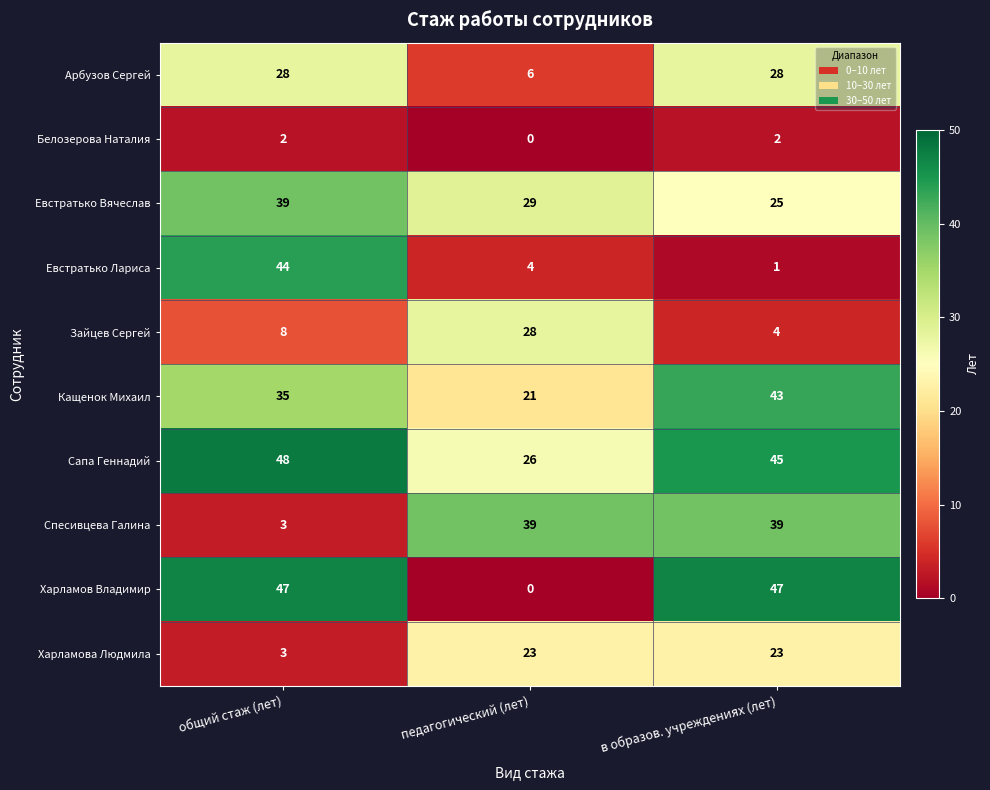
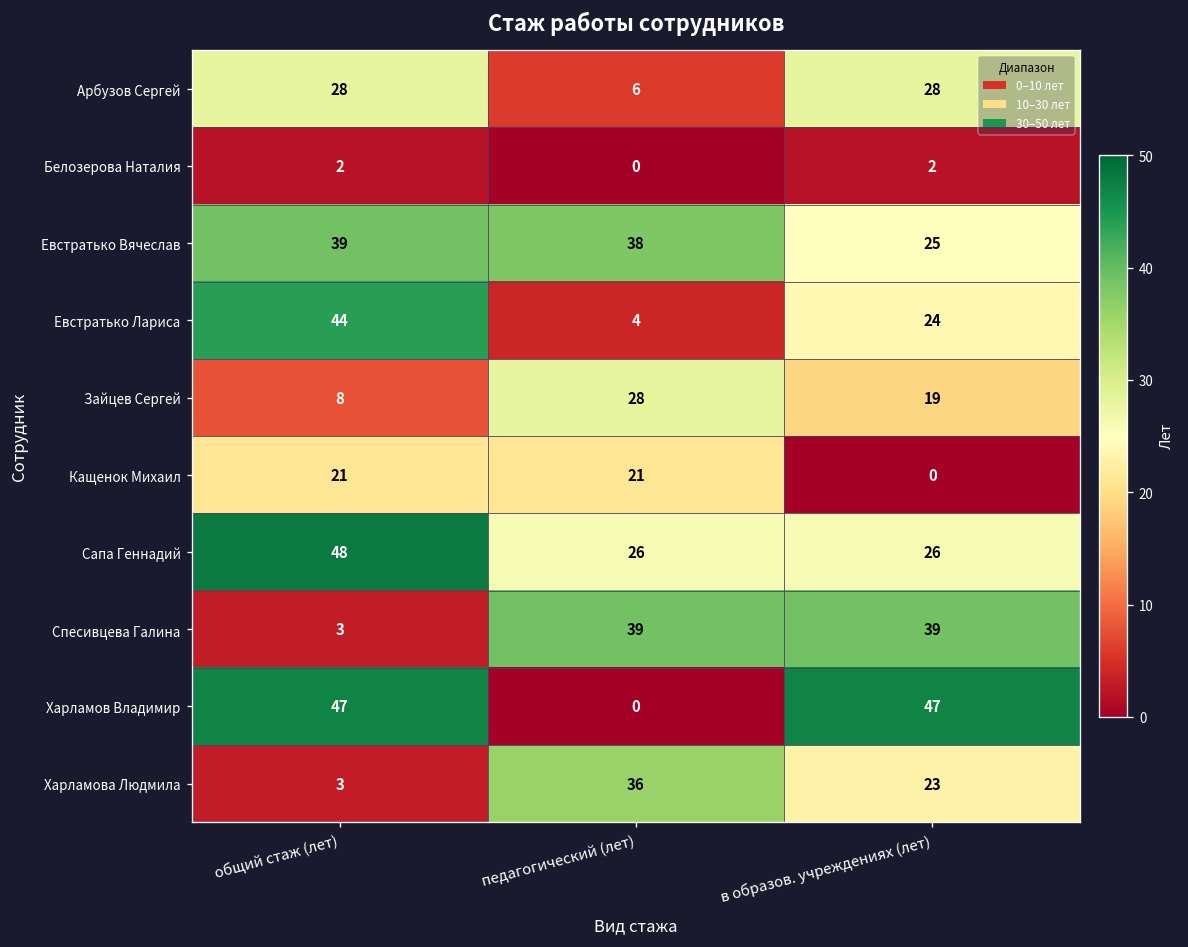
  {
    "Арбузов Сергей": {
      "общий стаж (лет)": 28,
      "педагогический (лет)": 6,
      "в образов. учреждениях (лет)": 28
    },
    "Белозерова Наталия": {
      "общий стаж (лет)": 2,
      "педагогический (лет)": 0,
      "в образов. учреждениях (лет)": 2
    },
    "Евстратько Вячеслав": {
      "общий стаж (лет)": 39,
-     "педагогический (лет)": 29,
+     "педагогический (лет)": 38,
      "в образов. учреждениях (лет)": 25
    },
    "Евстратько Лариса": {
      "общий стаж (лет)": 44,
      "педагогический (лет)": 4,
-     "в образов. учреждениях (лет)": 1
+     "в образов. учреждениях (лет)": 24
    },
    "Зайцев Сергей": {
      "общий стаж (лет)": 8,
      "педагогический (лет)": 28,
-     "в образов. учреждениях (лет)": 4
+     "в образов. учреждениях (лет)": 19
    },
    "Кащенок Михаил": {
-     "общий стаж (лет)": 35,
+     "общий стаж (лет)": 21,
      "педагогический (лет)": 21,
-     "в образов. учреждениях (лет)": 43
+     "в образов. учреждениях (лет)": 0
    },
    "Сапа Геннадий": {
      "общий стаж (лет)": 48,
      "педагогический (лет)": 26,
-     "в образов. учреждениях (лет)": 45
+     "в образов. учреждениях (лет)": 26
    },
    "Спесивцева Галина": {
      "общий стаж (лет)": 3,
      "педагогический (лет)": 39,
      "в образов. учреждениях (лет)": 39
    },
    "Харламов Владимир": {
      "общий стаж (лет)": 47,
      "педагогический (лет)": 0,
      "в образов. учреждениях (лет)": 47
    },
    "Харламова Людмила": {
      "общий стаж (лет)": 3,
-     "педагогический (лет)": 23,
+     "педагогический (лет)": 36,
      "в образов. учреждениях (лет)": 23
    }
  }
